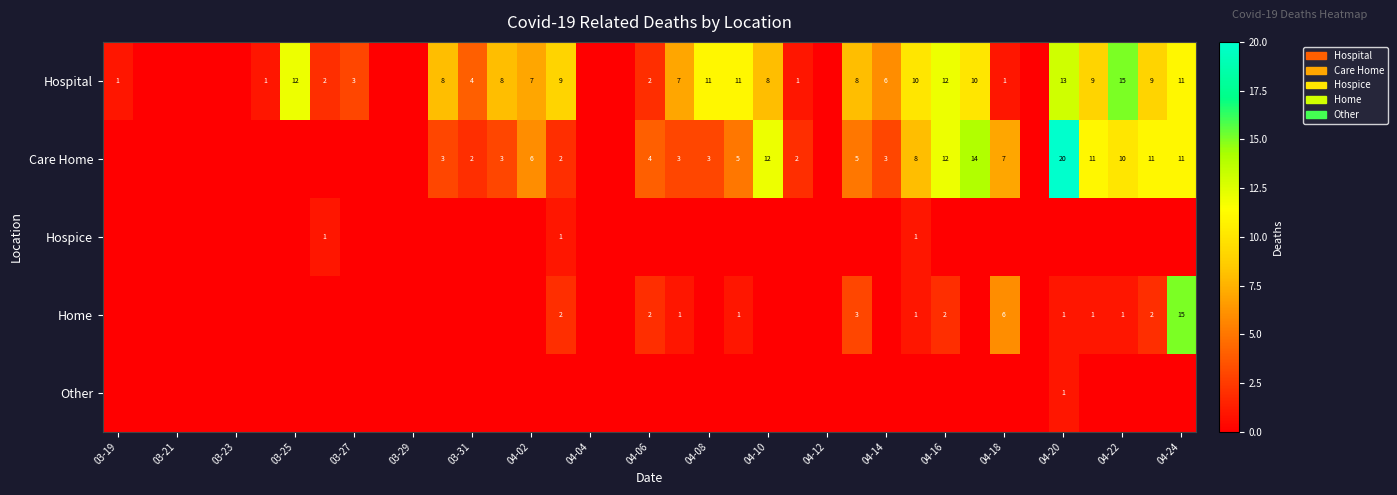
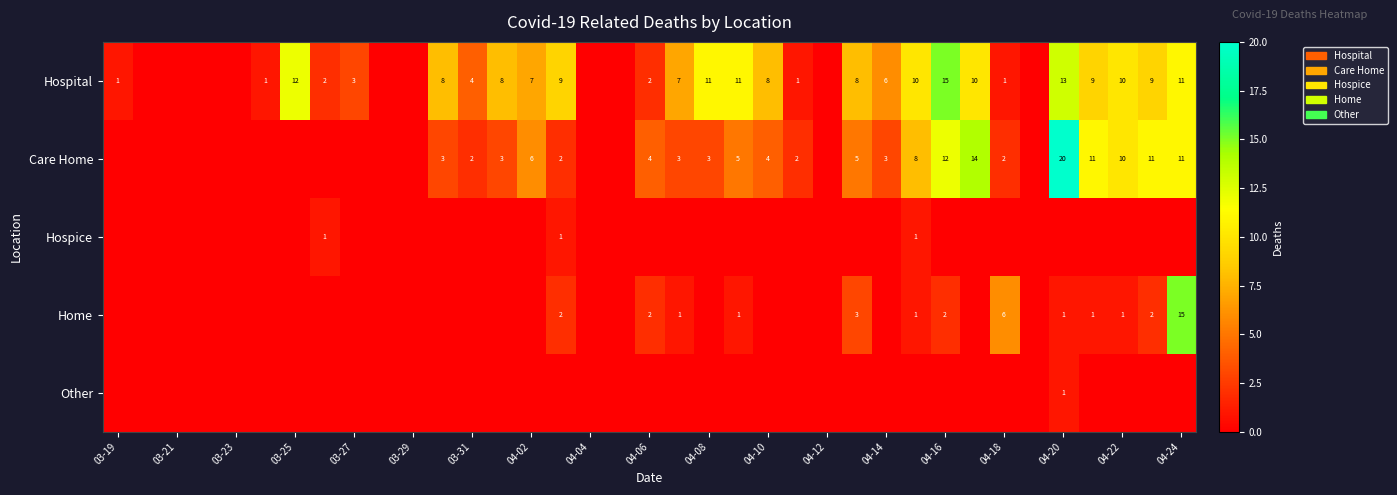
  {
    "Hospital": {
      "03-19": 1,
      "03-25": 12,
      "03-27": 3,
      "03-31": 4,
      "04-02": 7,
      "04-06": 2,
      "04-08": 11,
      "04-10": 8,
      "04-14": 6,
-     "04-16": 12,
+     "04-16": 15,
      "04-18": 1,
      "04-20": 13,
-     "04-22": 15,
+     "04-22": 10,
      "04-24": 11
    },
    "Care Home": {
      "03-31": 2,
      "04-02": 6,
      "04-06": 4,
      "04-08": 3,
-     "04-10": 12,
+     "04-10": 4,
      "04-14": 3,
      "04-16": 12,
-     "04-18": 7,
+     "04-18": 2,
      "04-20": 20,
      "04-22": 10,
      "04-24": 11
    },
    "Home": {
      "04-06": 2,
      "04-16": 2,
      "04-18": 6,
      "04-20": 1,
      "04-22": 1,
      "04-24": 15
    },
    "Other": {
      "04-20": 1
    }
  }
